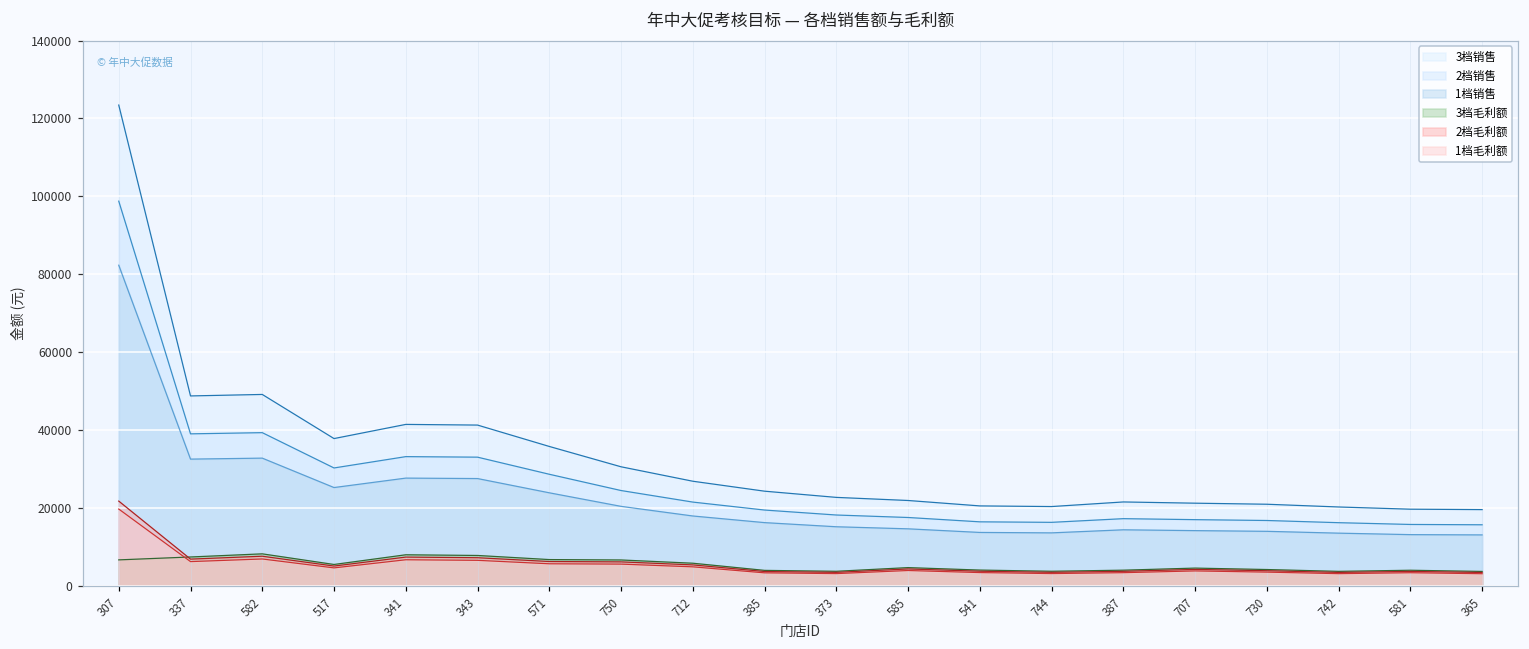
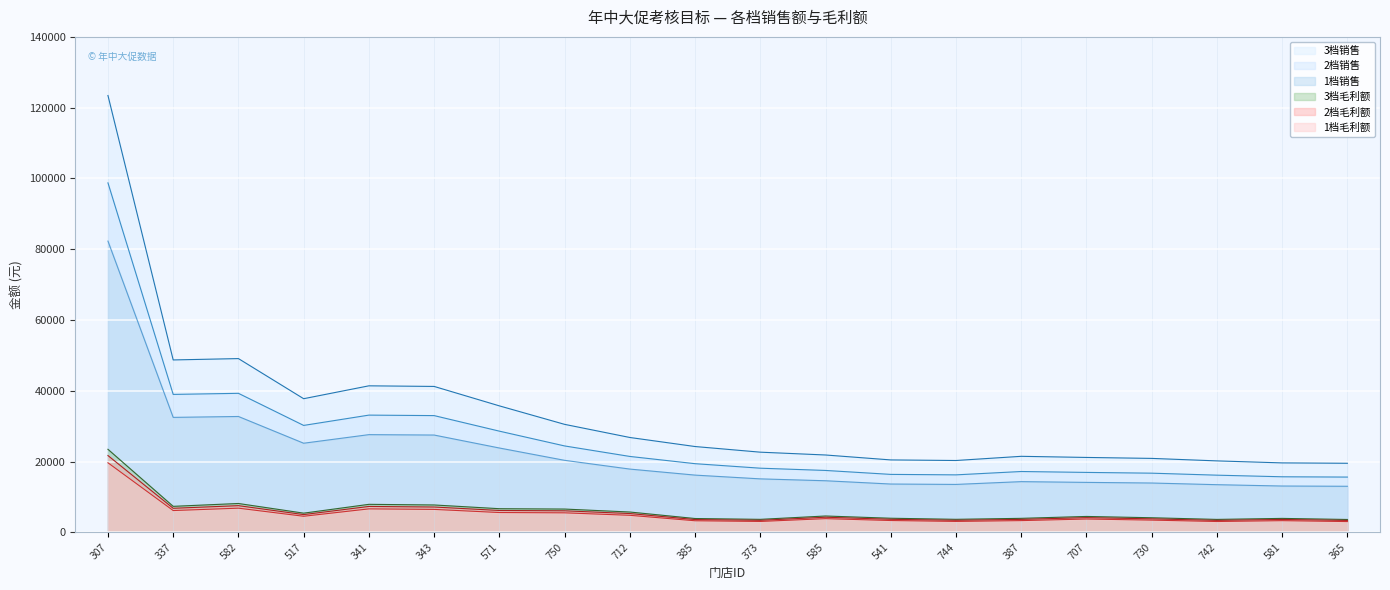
  {
    "3档毛利额": {
-     "307": 7000
+     "307": 23000
    }
  }
